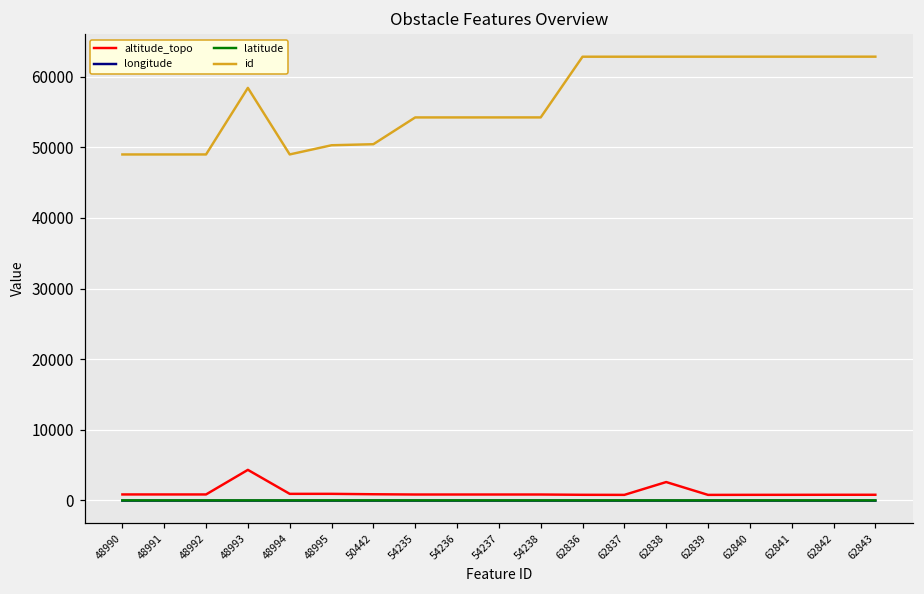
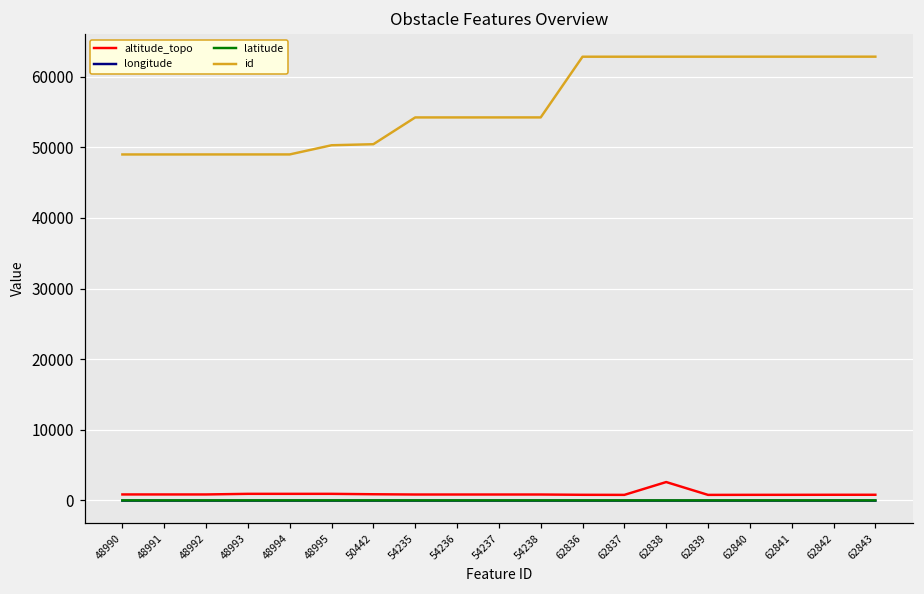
  {
    "altitude_topo": {
      "48990": 1000,
      "48991": 1000,
      "48992": 1000,
-     "48993": 4000,
+     "48993": 1000,
      "48994": 1000,
      "48995": 1000,
      "50442": 1000,
      "54235": 1000,
      "54236": 1000,
      "54237": 1000,
      "54238": 1000,
      "62836": 1000,
      "62837": 1000,
      "62838": 3000,
      "62839": 1000,
      "62840": 1000,
      "62841": 1000,
      "62842": 1000,
      "62843": 1000
    },
    "latitude": {
      "48990": 0,
      "48991": 0,
      "48992": 0,
      "48993": 0,
      "48994": 0,
      "48995": 0,
      "50442": 0,
      "54235": 0,
      "54236": 0,
      "54237": 0,
      "54238": 0,
      "62836": 0,
      "62837": 0,
      "62838": 0,
      "62839": 0,
      "62840": 0,
      "62841": 0,
      "62842": 0,
      "62843": 0
    },
    "id": {
      "48990": 49000,
      "48991": 49000,
      "48992": 49000,
-     "48993": 58000,
+     "48993": 49000,
      "48994": 49000,
      "48995": 50000,
      "50442": 50000,
      "54235": 54000,
      "54236": 54000,
      "54237": 54000,
      "54238": 54000,
      "62836": 63000,
      "62837": 63000,
      "62838": 63000,
      "62839": 63000,
      "62840": 63000,
      "62841": 63000,
      "62842": 63000,
      "62843": 63000
    }
  }
